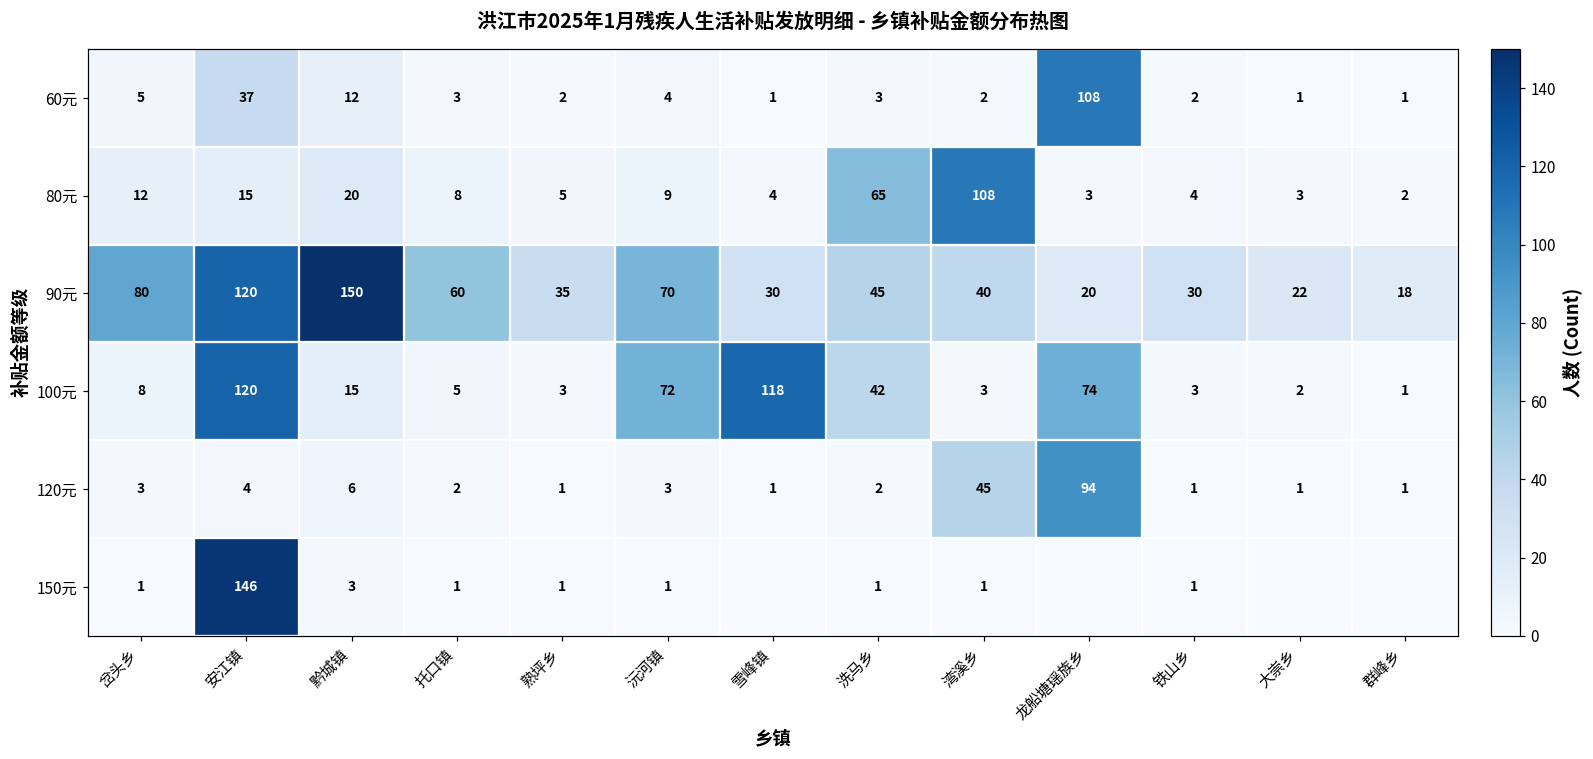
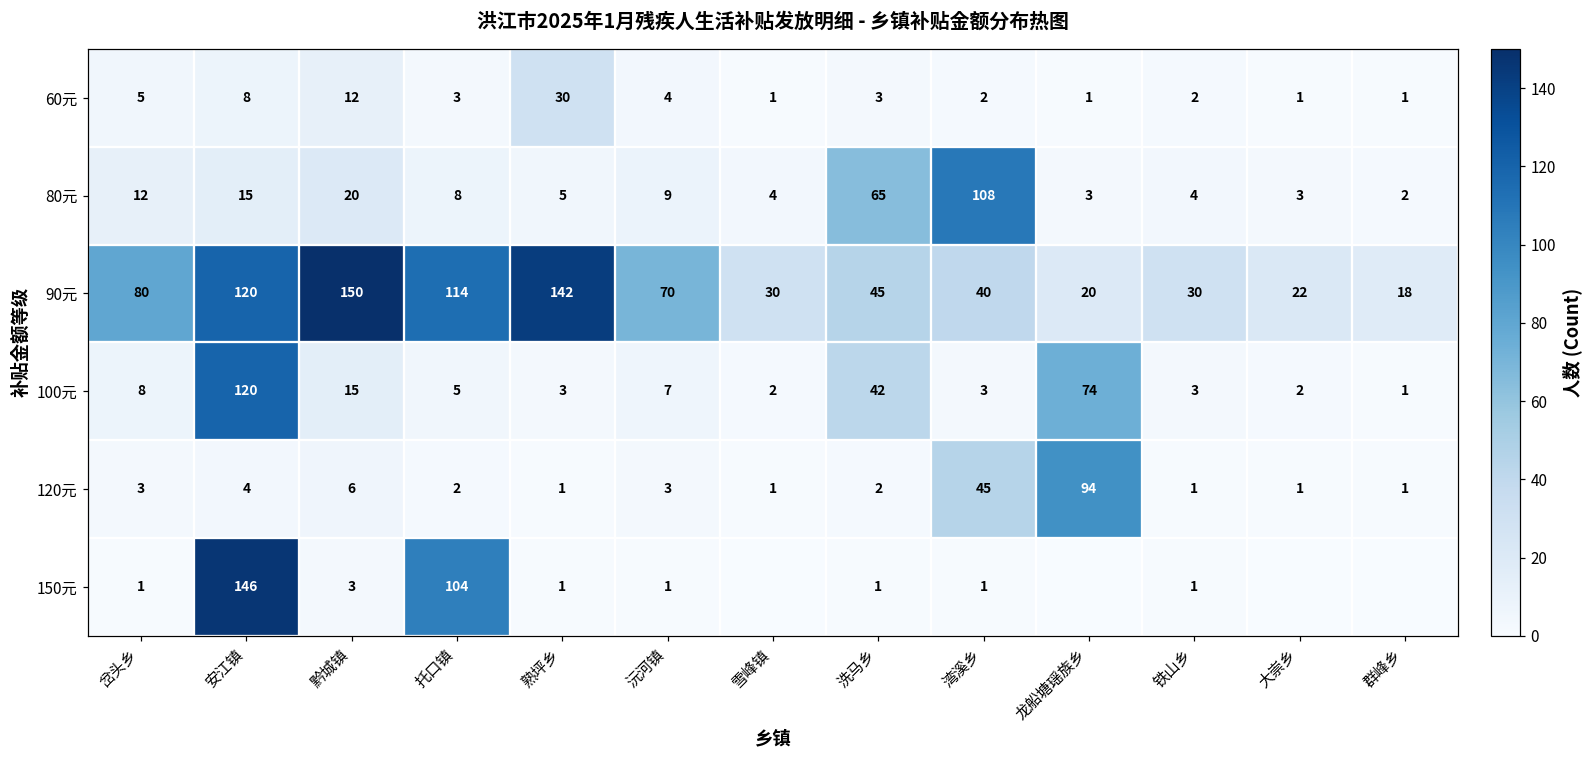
  {
    "60元": {
      "岔头乡": 5,
-     "安江镇": 37,
+     "安江镇": 8,
      "黔城镇": 12,
      "托口镇": 3,
-     "熟坪乡": 2,
+     "熟坪乡": 30,
      "沅河镇": 4,
      "雪峰镇": 1,
      "洗马乡": 3,
      "湾溪乡": 2,
-     "龙船塘瑶族乡": 108,
+     "龙船塘瑶族乡": 1,
      "铁山乡": 2,
      "大崇乡": 1,
      "群峰乡": 1
    },
    "80元": {
      "岔头乡": 12,
      "安江镇": 15,
      "黔城镇": 20,
      "托口镇": 8,
      "熟坪乡": 5,
      "沅河镇": 9,
      "雪峰镇": 4,
      "洗马乡": 65,
      "湾溪乡": 108,
      "龙船塘瑶族乡": 3,
      "铁山乡": 4,
      "大崇乡": 3,
      "群峰乡": 2
    },
    "90元": {
      "岔头乡": 80,
      "安江镇": 120,
      "黔城镇": 150,
-     "托口镇": 60,
-     "熟坪乡": 35,
+     "托口镇": 114,
+     "熟坪乡": 142,
      "沅河镇": 70,
      "雪峰镇": 30,
      "洗马乡": 45,
      "湾溪乡": 40,
      "龙船塘瑶族乡": 20,
      "铁山乡": 30,
      "大崇乡": 22,
      "群峰乡": 18
    },
    "100元": {
      "岔头乡": 8,
      "安江镇": 120,
      "黔城镇": 15,
      "托口镇": 5,
      "熟坪乡": 3,
-     "沅河镇": 72,
-     "雪峰镇": 118,
+     "沅河镇": 7,
+     "雪峰镇": 2,
      "洗马乡": 42,
      "湾溪乡": 3,
      "龙船塘瑶族乡": 74,
      "铁山乡": 3,
      "大崇乡": 2,
      "群峰乡": 1
    },
    "120元": {
      "岔头乡": 3,
      "安江镇": 4,
      "黔城镇": 6,
      "托口镇": 2,
      "熟坪乡": 1,
      "沅河镇": 3,
      "雪峰镇": 1,
      "洗马乡": 2,
      "湾溪乡": 45,
      "龙船塘瑶族乡": 94,
      "铁山乡": 1,
      "大崇乡": 1,
      "群峰乡": 1
    },
    "150元": {
      "岔头乡": 1,
      "安江镇": 146,
      "黔城镇": 3,
-     "托口镇": 1,
+     "托口镇": 104,
      "熟坪乡": 1,
      "沅河镇": 1,
      "洗马乡": 1,
      "湾溪乡": 1,
      "铁山乡": 1
    }
  }
